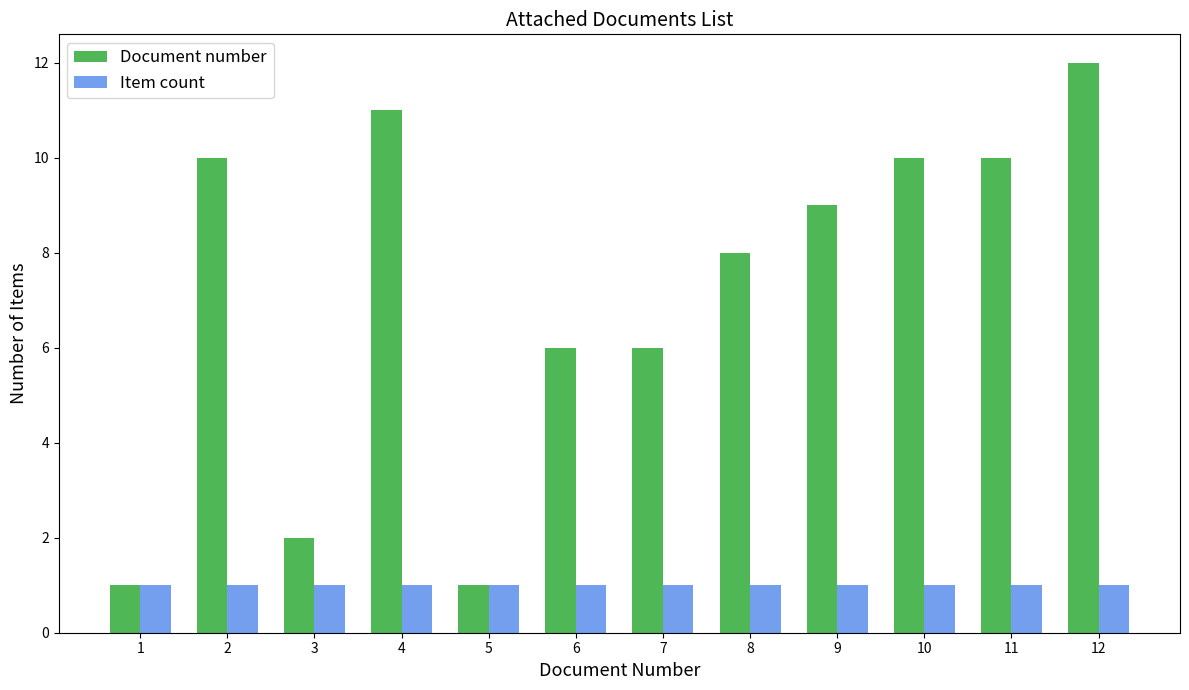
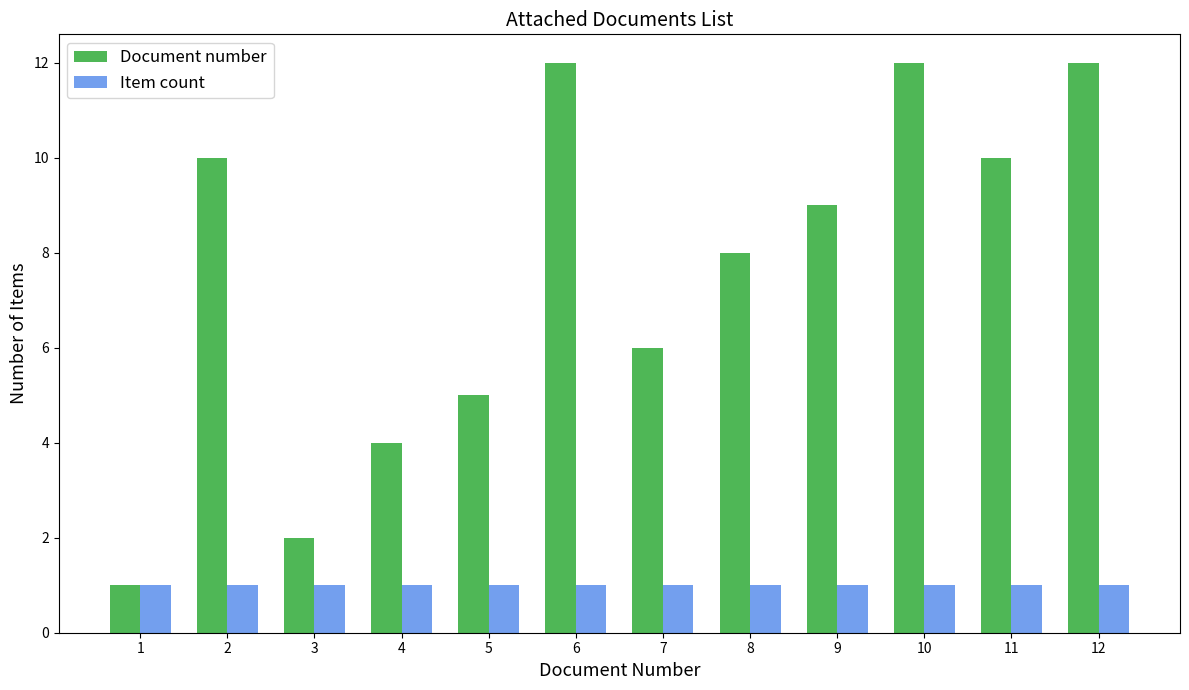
  {
    "Document number": {
      "1": 1,
      "2": 10,
      "3": 2,
-     "4": 11,
-     "5": 1,
-     "6": 6,
+     "4": 4,
+     "5": 5,
+     "6": 12,
      "7": 6,
      "8": 8,
      "9": 9,
-     "10": 10,
+     "10": 12,
      "11": 10,
      "12": 12
    },
    "Item count": {
      "1": 1,
      "2": 1,
      "3": 1,
      "4": 1,
      "5": 1,
      "6": 1,
      "7": 1,
      "8": 1,
      "9": 1,
      "10": 1,
      "11": 1,
      "12": 1
    }
  }
